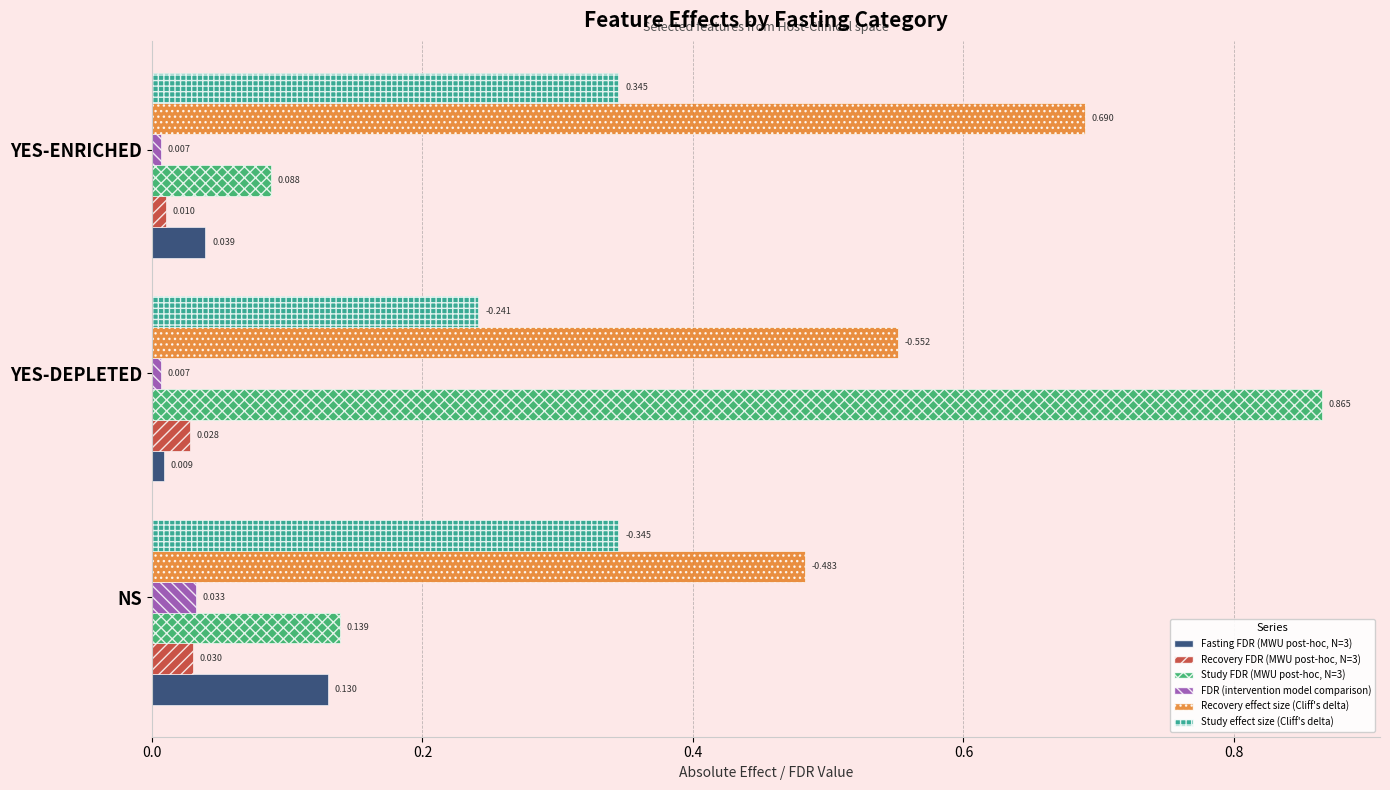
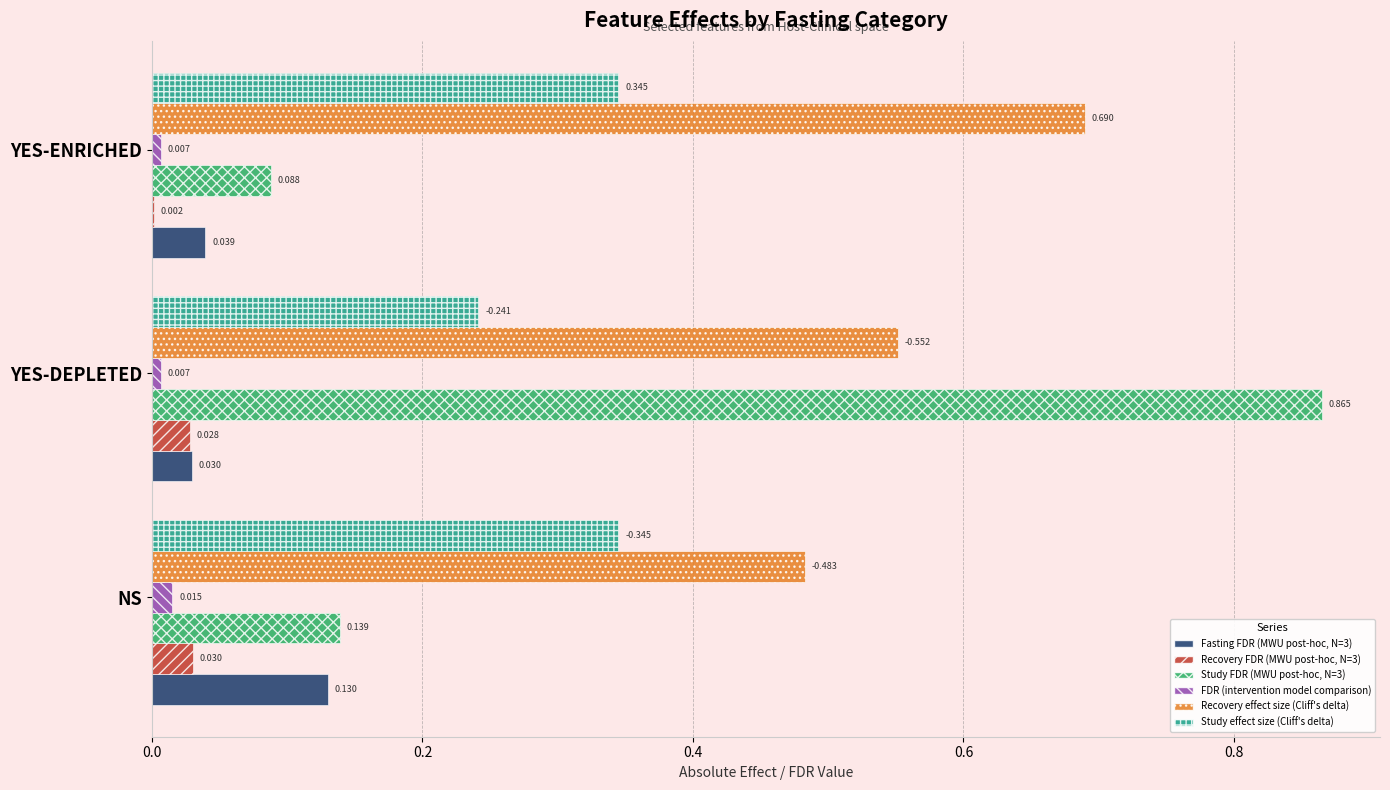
  {
    "Fasting FDR (MWU post-hoc, N=3)": {
      "YES-ENRICHED": 0.039,
-     "YES-DEPLETED": 0.009,
+     "YES-DEPLETED": 0.030,
      "NS": 0.130
    },
    "Recovery FDR (MWU post-hoc, N=3)": {
-     "YES-ENRICHED": 0.010,
+     "YES-ENRICHED": 0.002,
      "YES-DEPLETED": 0.028,
      "NS": 0.030
    },
    "FDR (intervention model comparison)": {
      "YES-ENRICHED": 0.007,
      "YES-DEPLETED": 0.007,
-     "NS": 0.033
+     "NS": 0.015
    },
    "Recovery effect size (Cliff's delta)": {
      "YES-ENRICHED": 0.690
    }
  }
